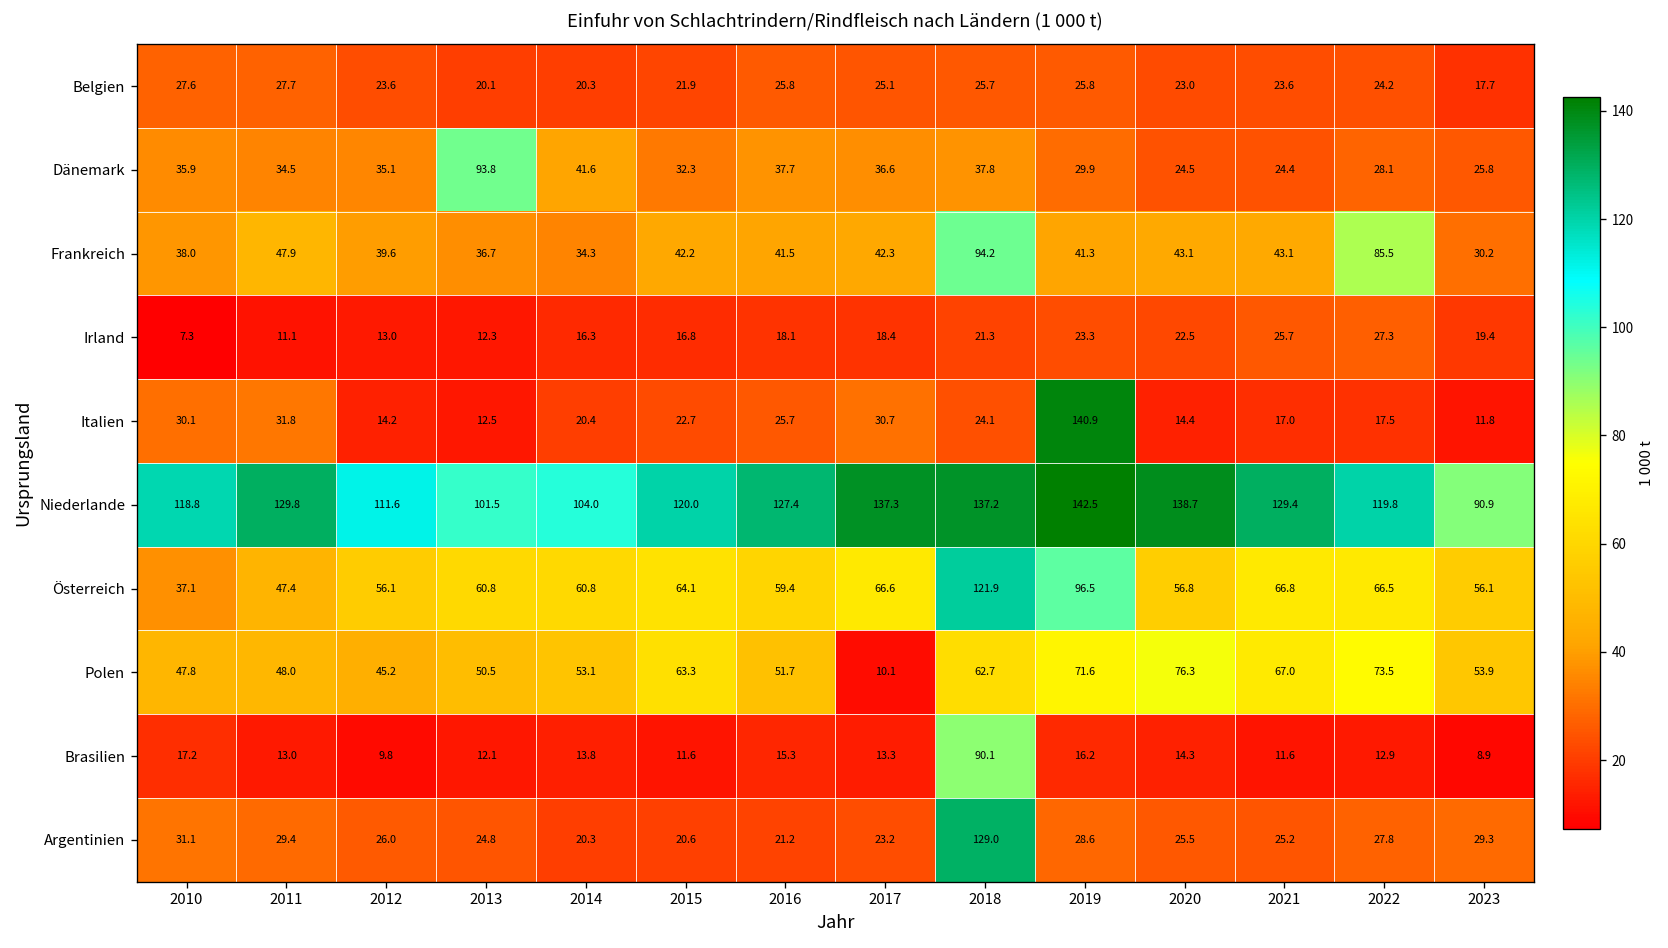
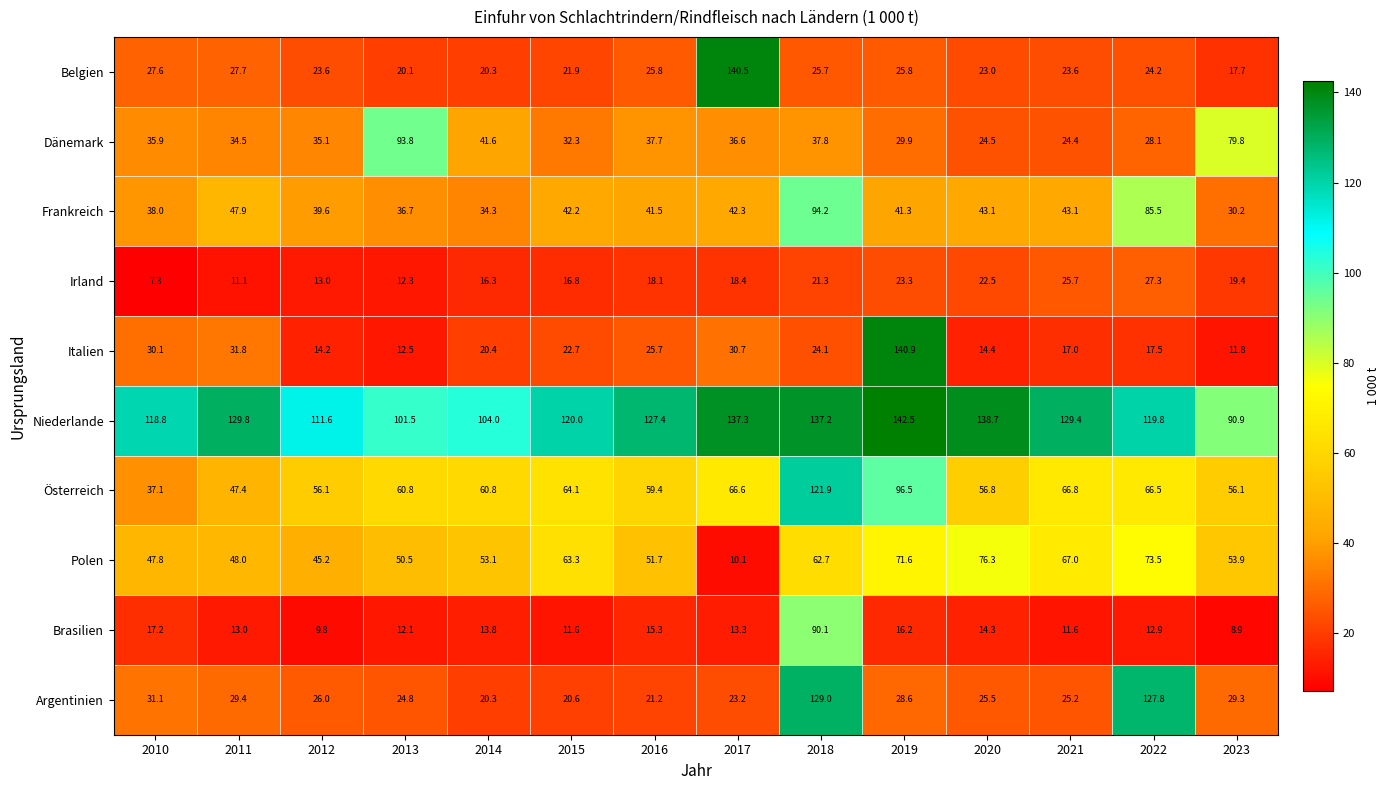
  {
    "Belgien": {
      "2010": 27.6,
      "2011": 27.7,
      "2012": 23.6,
      "2013": 20.1,
      "2014": 20.3,
      "2015": 21.9,
      "2016": 25.8,
-     "2017": 25.1,
+     "2017": 140.5,
      "2018": 25.7,
      "2019": 25.8,
      "2020": 23.0,
      "2021": 23.6,
      "2022": 24.2,
      "2023": 17.7
    },
    "Dänemark": {
      "2010": 35.9,
      "2011": 34.5,
      "2012": 35.1,
      "2013": 93.8,
      "2014": 41.6,
      "2015": 32.3,
      "2016": 37.7,
      "2017": 36.6,
      "2018": 37.8,
      "2019": 29.9,
      "2020": 24.5,
      "2021": 24.4,
      "2022": 28.1,
-     "2023": 25.8
+     "2023": 79.8
    },
    "Frankreich": {
      "2010": 38.0,
      "2011": 47.9,
      "2012": 39.6,
      "2013": 36.7,
      "2014": 34.3,
      "2015": 42.2,
      "2016": 41.5,
      "2017": 42.3,
      "2018": 94.2,
      "2019": 41.3,
      "2020": 43.1,
      "2021": 43.1,
      "2022": 85.5,
      "2023": 30.2
    },
    "Irland": {
      "2010": 7.3,
      "2011": 11.1,
      "2012": 13.0,
      "2013": 12.3,
      "2014": 16.3,
      "2015": 16.8,
      "2016": 18.1,
      "2017": 18.4,
      "2018": 21.3,
      "2019": 23.3,
      "2020": 22.5,
      "2021": 25.7,
      "2022": 27.3,
      "2023": 19.4
    },
    "Italien": {
      "2010": 30.1,
      "2011": 31.8,
      "2012": 14.2,
      "2013": 12.5,
      "2014": 20.4,
      "2015": 22.7,
      "2016": 25.7,
      "2017": 30.7,
      "2018": 24.1,
      "2019": 140.9,
      "2020": 14.4,
      "2021": 17.0,
      "2022": 17.5,
      "2023": 11.8
    },
    "Niederlande": {
      "2010": 118.8,
      "2011": 129.8,
      "2012": 111.6,
      "2013": 101.5,
      "2014": 104.0,
      "2015": 120.0,
      "2016": 127.4,
      "2017": 137.3,
      "2018": 137.2,
      "2019": 142.5,
      "2020": 138.7,
      "2021": 129.4,
      "2022": 119.8,
      "2023": 90.9
    },
    "Österreich": {
      "2010": 37.1,
      "2011": 47.4,
      "2012": 56.1,
      "2013": 60.8,
      "2014": 60.8,
      "2015": 64.1,
      "2016": 59.4,
      "2017": 66.6,
      "2018": 121.9,
      "2019": 96.5,
      "2020": 56.8,
      "2021": 66.8,
      "2022": 66.5,
      "2023": 56.1
    },
    "Polen": {
      "2010": 47.8,
      "2011": 48.0,
      "2012": 45.2,
      "2013": 50.5,
      "2014": 53.1,
      "2015": 63.3,
      "2016": 51.7,
      "2017": 10.1,
      "2018": 62.7,
      "2019": 71.6,
      "2020": 76.3,
      "2021": 67.0,
      "2022": 73.5,
      "2023": 53.9
    },
    "Brasilien": {
      "2010": 17.2,
      "2011": 13.0,
      "2012": 9.8,
      "2013": 12.1,
      "2014": 13.8,
      "2015": 11.6,
      "2016": 15.3,
      "2017": 13.3,
      "2018": 90.1,
      "2019": 16.2,
      "2020": 14.3,
      "2021": 11.6,
      "2022": 12.9,
      "2023": 8.9
    },
    "Argentinien": {
      "2010": 31.1,
      "2011": 29.4,
      "2012": 26.0,
      "2013": 24.8,
      "2014": 20.3,
      "2015": 20.6,
      "2016": 21.2,
      "2017": 23.2,
      "2018": 129.0,
      "2019": 28.6,
      "2020": 25.5,
      "2021": 25.2,
-     "2022": 27.8,
+     "2022": 127.8,
      "2023": 29.3
    }
  }
